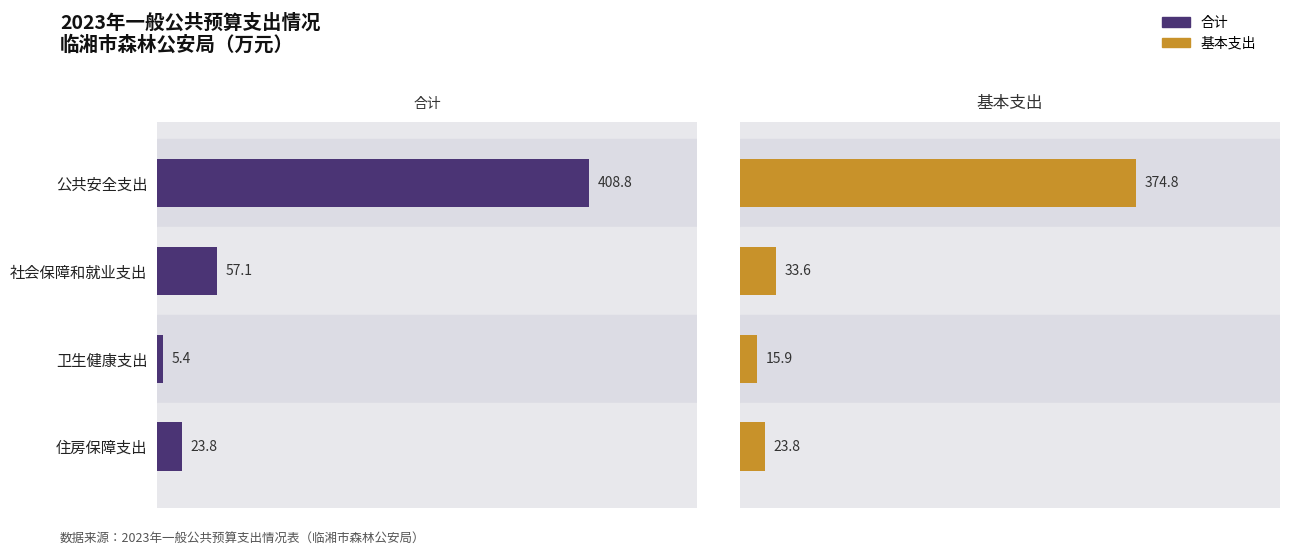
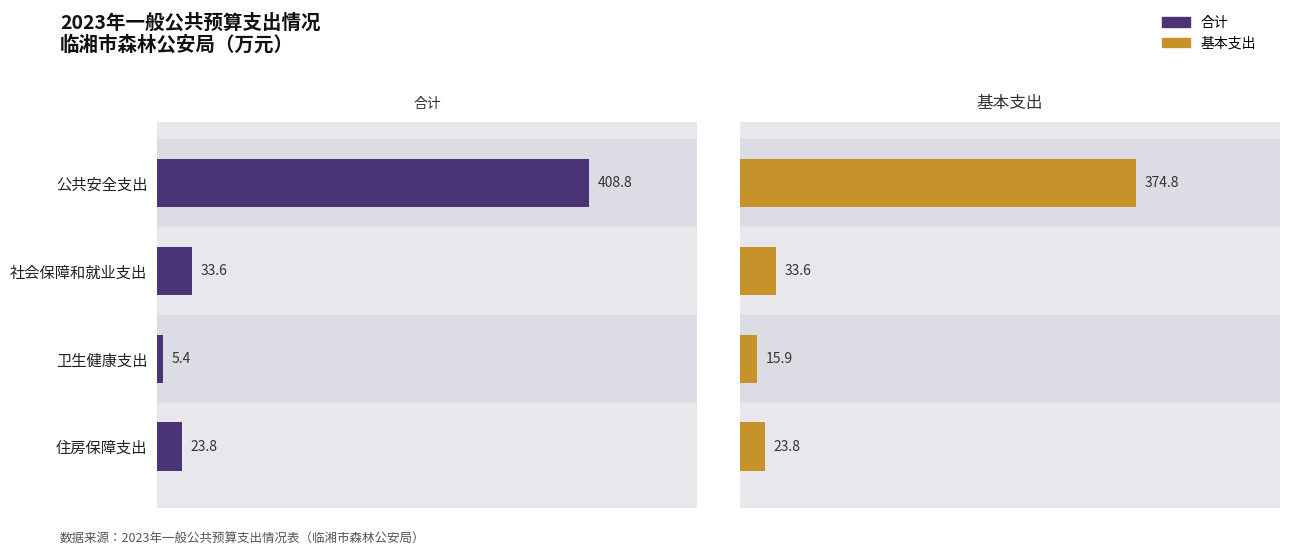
  {
    "合计": {
      "公共安全支出": 408.8,
-     "社会保障和就业支出": 57.1,
+     "社会保障和就业支出": 33.6,
      "卫生健康支出": 5.4,
      "住房保障支出": 23.8
    }
  }
